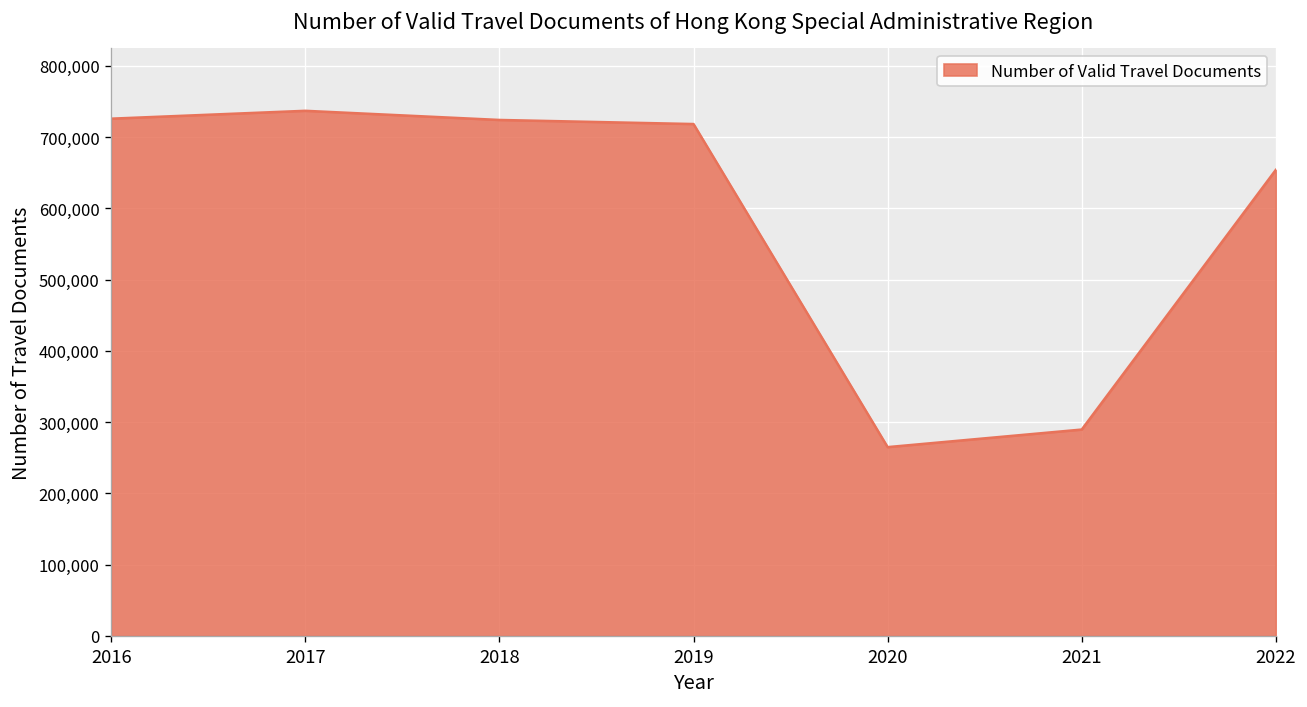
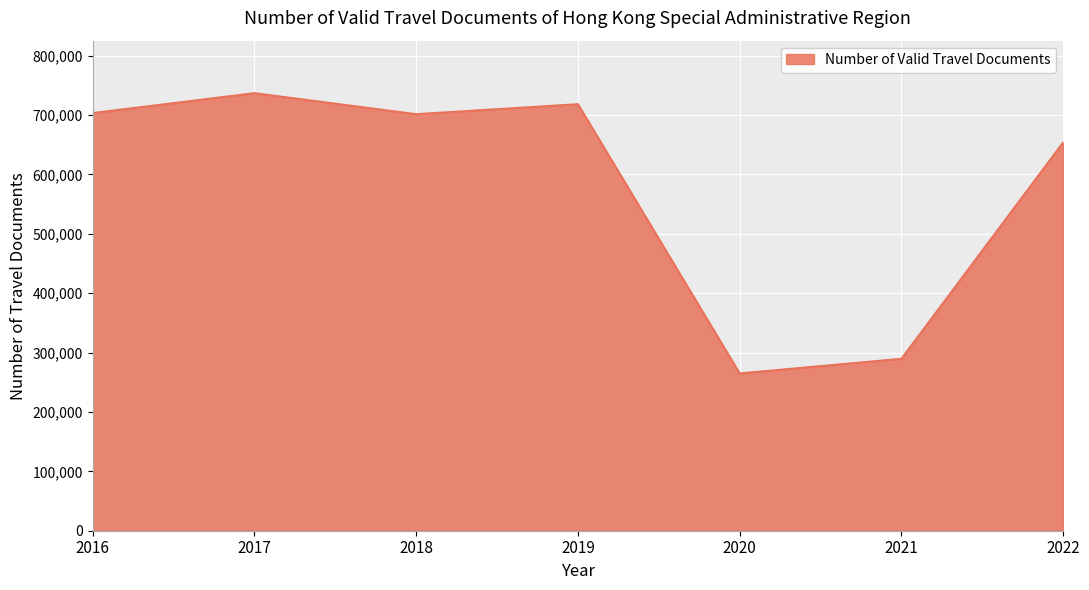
  {
-   "2016": "730,000",
+   "2016": "700,000",
    "2017": "740,000",
-   "2018": "720,000",
+   "2018": "700,000",
    "2019": "720,000",
    "2020": "260,000",
    "2021": "290,000",
    "2022": "650,000"
  }
